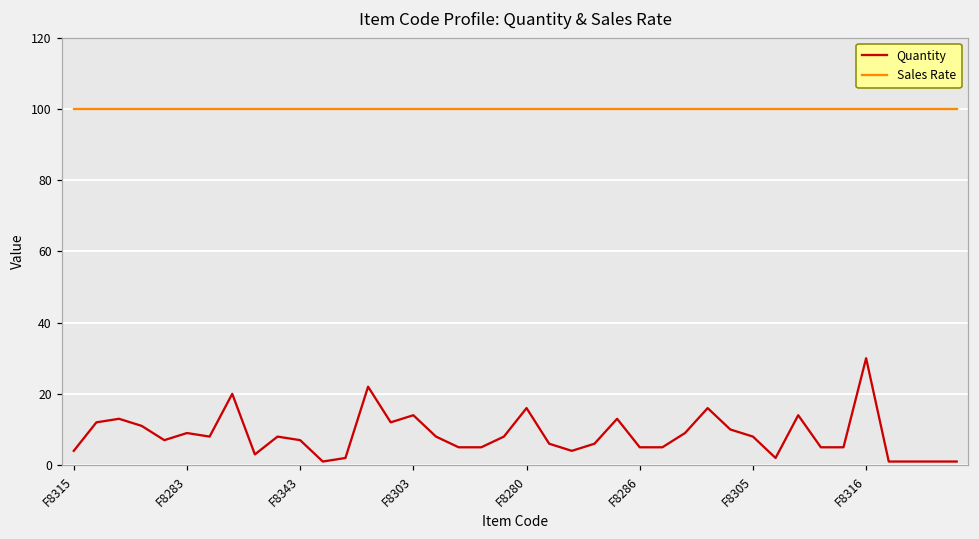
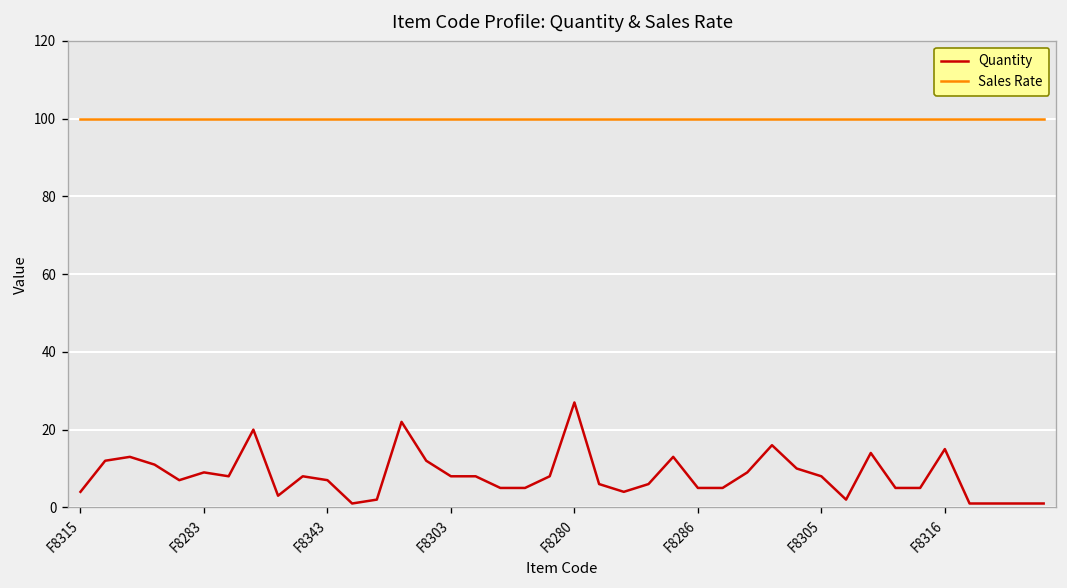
  {
    "Quantity": {
      "F8315": 4,
      "F8283": 9,
      "F8343": 7,
-     "F8303": 14,
-     "F8280": 16,
+     "F8303": 8,
+     "F8280": 27,
      "F8286": 5,
      "F8305": 8,
-     "F8316": 30
+     "F8316": 15
    },
    "Sales Rate": {
      "F8315": 100,
      "F8283": 100,
      "F8343": 100,
      "F8303": 100,
      "F8280": 100,
      "F8286": 100,
      "F8305": 100,
      "F8316": 100
    }
  }
